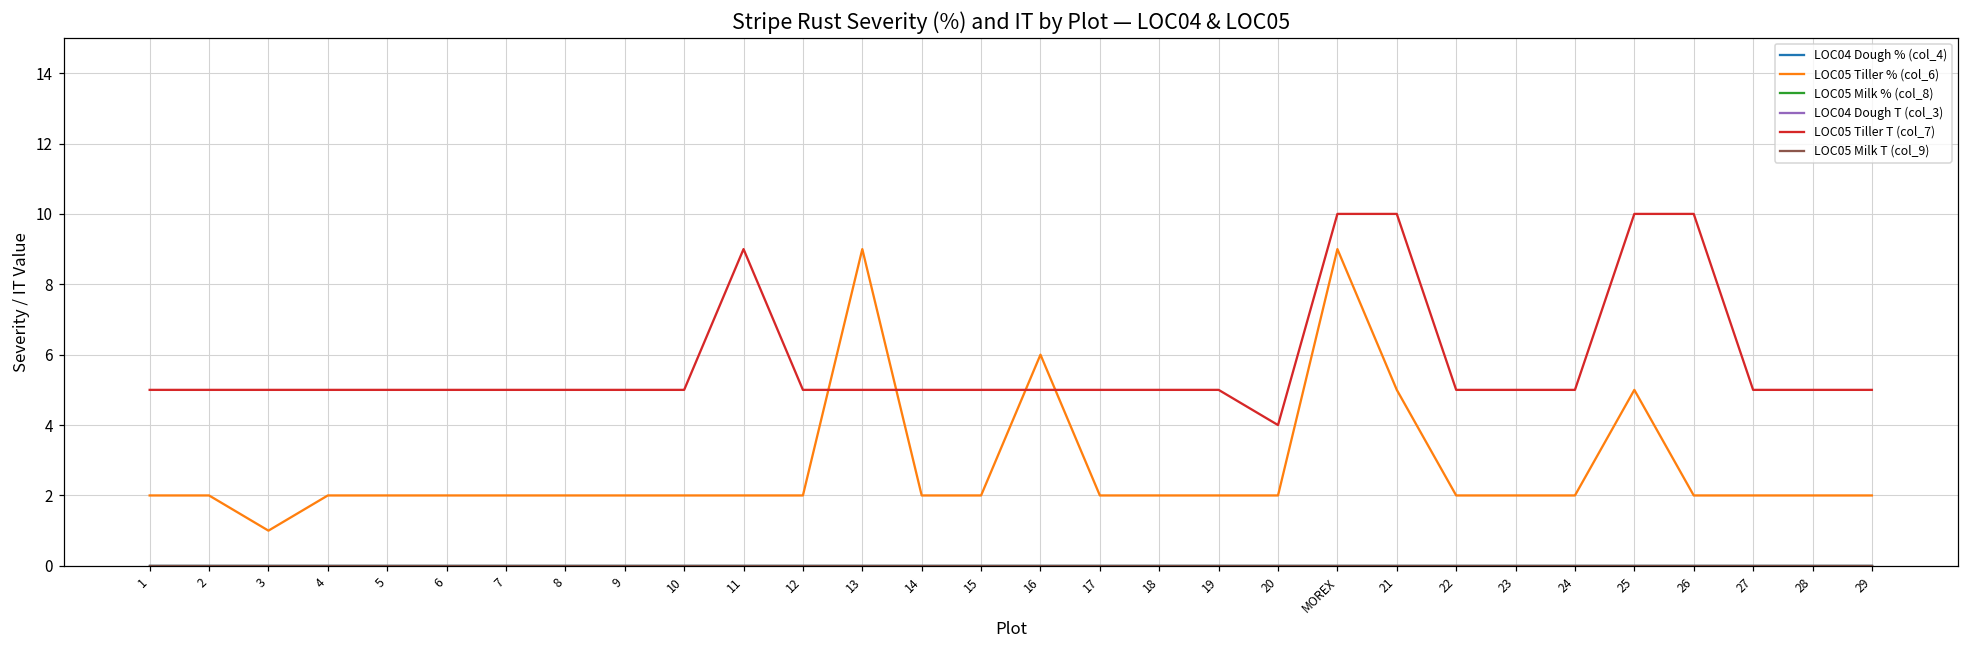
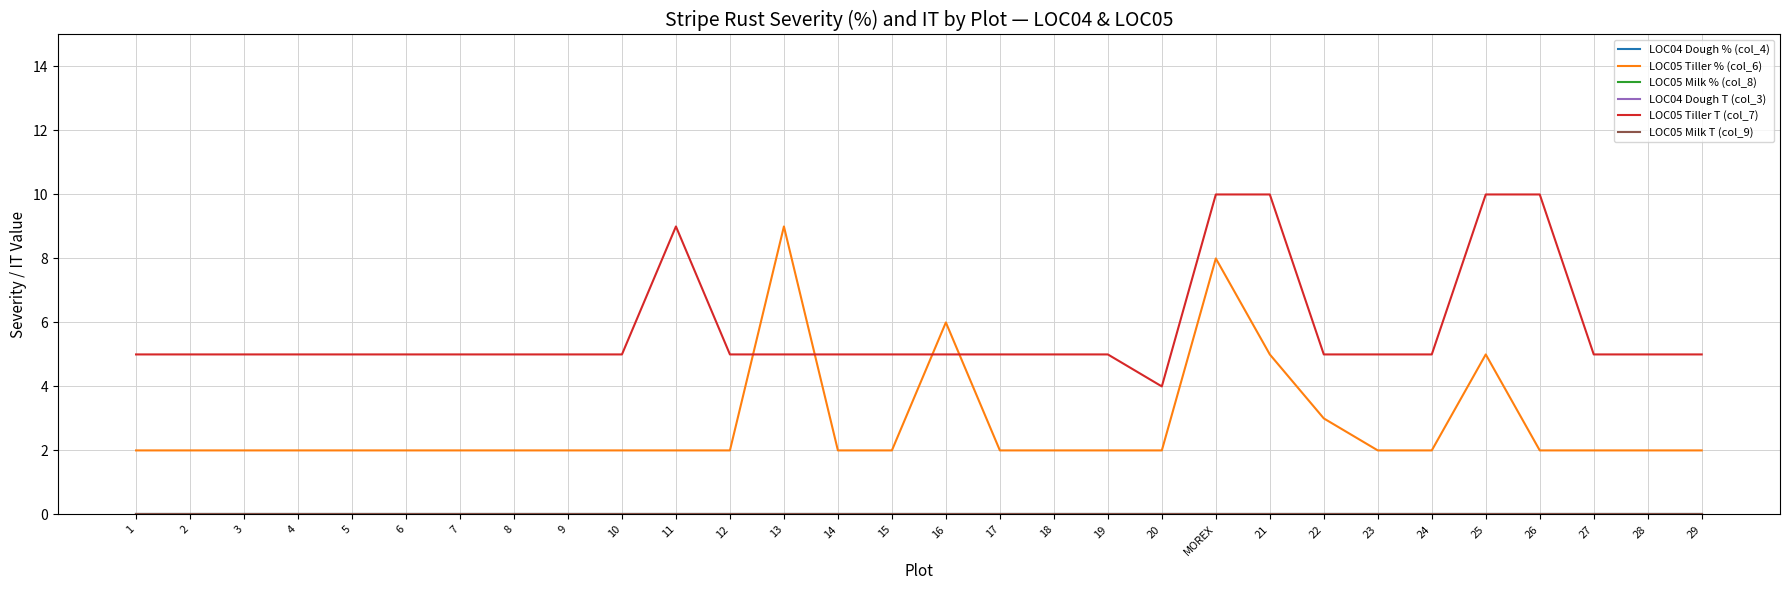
  {
    "LOC05 Milk T (col_9)": {
      "1": 0,
      "2": 0,
      "3": 0,
      "4": 0,
      "5": 0,
      "6": 0,
      "7": 0,
      "8": 0,
      "9": 0,
      "10": 0,
      "11": 0,
      "12": 0,
      "13": 0,
      "14": 0,
      "15": 0,
      "16": 0,
      "17": 0,
      "18": 0,
      "19": 0,
      "20": 0,
      "MOREX": 0,
      "21": 0,
      "22": 0,
      "23": 0,
      "24": 0,
      "25": 0,
      "26": 0,
      "27": 0,
      "28": 0,
      "29": 0
    },
    "LOC05 Tiller % (col_6)": {
      "1": 2,
      "2": 2,
-     "3": 1,
+     "3": 2,
      "4": 2,
      "5": 2,
      "6": 2,
      "7": 2,
      "8": 2,
      "9": 2,
      "10": 2,
      "11": 2,
      "12": 2,
      "13": 9,
      "14": 2,
      "15": 2,
      "16": 6,
      "17": 2,
      "18": 2,
      "19": 2,
      "20": 2,
-     "MOREX": 9,
+     "MOREX": 8,
      "21": 5,
-     "22": 2,
+     "22": 3,
      "23": 2,
      "24": 2,
      "25": 5,
      "26": 2,
      "27": 2,
      "28": 2,
      "29": 2
    },
    "LOC05 Tiller T (col_7)": {
      "1": 5,
      "2": 5,
      "3": 5,
      "4": 5,
      "5": 5,
      "6": 5,
      "7": 5,
      "8": 5,
      "9": 5,
      "10": 5,
      "11": 9,
      "12": 5,
      "13": 5,
      "14": 5,
      "15": 5,
      "16": 5,
      "17": 5,
      "18": 5,
      "19": 5,
      "20": 4,
      "MOREX": 10,
      "21": 10,
      "22": 5,
      "23": 5,
      "24": 5,
      "25": 10,
      "26": 10,
      "27": 5,
      "28": 5,
      "29": 5
    }
  }
